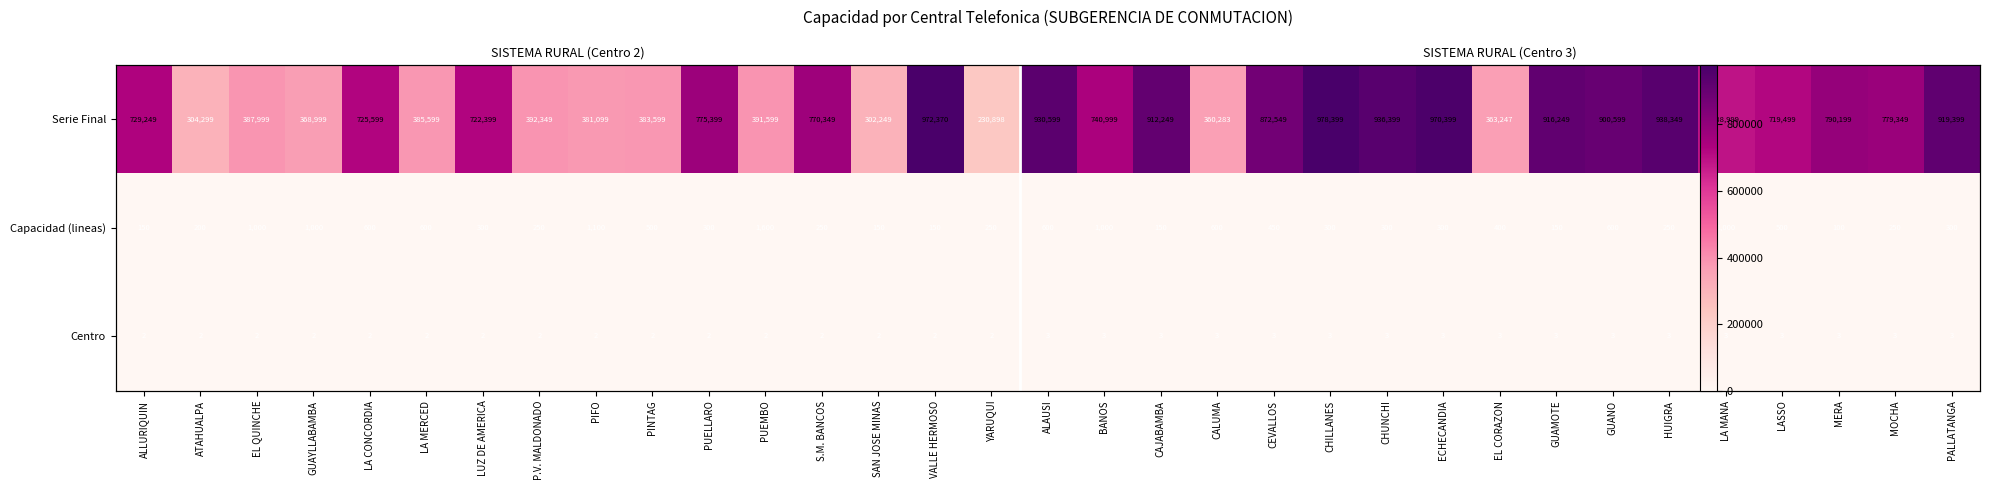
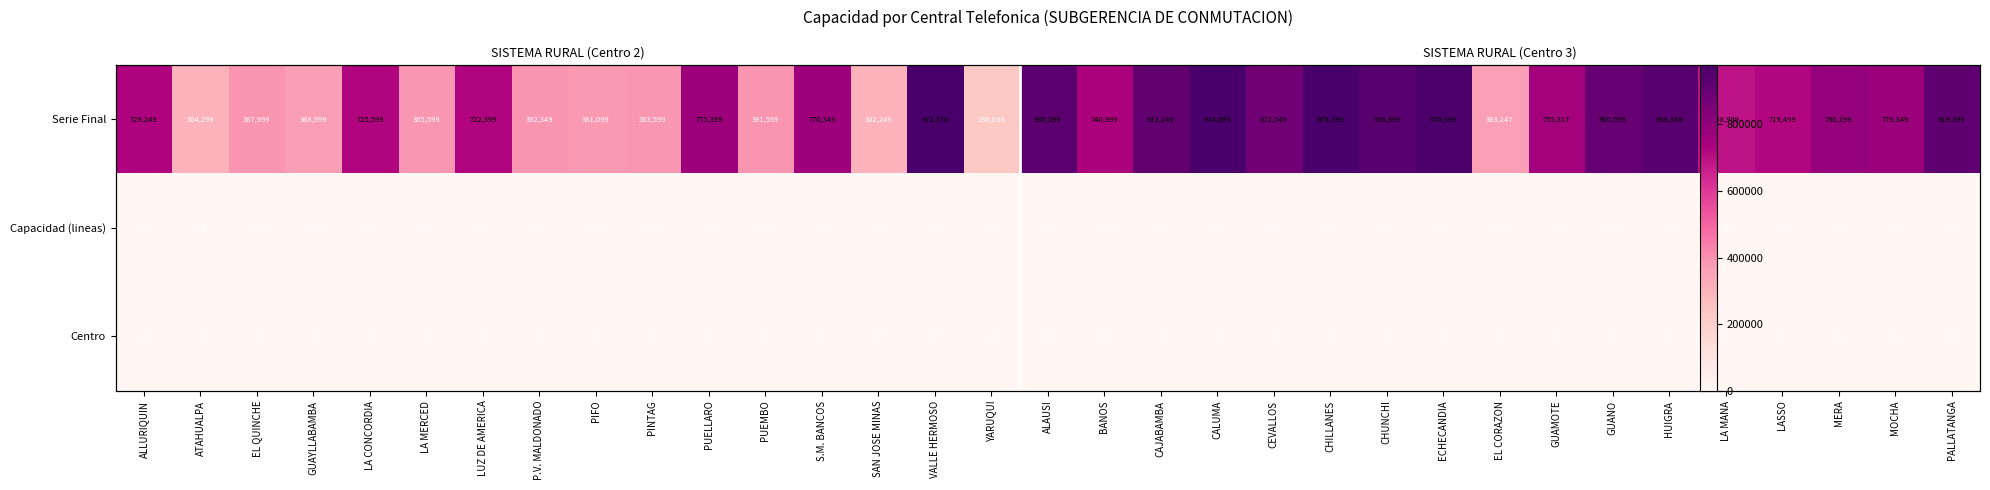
  {
    "Serie Final": {
      "ALLURIQUIN": "729,249",
      "ATAHUALPA": "304,299",
      "EL QUINCHE": "387,999",
      "GUAYLLABAMBA": "368,999",
      "LA CONCORDIA": "725,599",
      "LA MERCED": "385,599",
      "LUZ DE AMERICA": "722,399",
      "P.V. MALDONADO": "392,349",
      "PIFO": "381,099",
      "PINTAG": "383,599",
      "PUELLARO": "775,399",
      "PUEMBO": "391,599",
      "S.M. BANCOS": "770,349",
      "SAN JOSE MINAS": "302,249",
      "VALLE HERMOSO": "972,370",
      "YARUQUI": "230,898",
      "ALAUSI": "930,599",
      "BANOS": "740,999",
      "CAJABAMBA": "912,249",
-     "CALUMA": "360,283",
+     "CALUMA": "974,699",
      "CEVALLOS": "872,549",
      "CHILLANES": "978,399",
      "CHUNCHI": "936,399",
      "ECHECANDIA": "970,399",
      "EL CORAZON": "363,247",
-     "GUAMOTE": "916,249",
+     "GUAMOTE": "755,317",
      "GUANO": "900,599",
      "HUIGRA": "938,349",
      "LA MANA": "688,999",
      "LASSO": "719,499",
      "MERA": "790,199",
      "MOCHA": "779,349",
      "PALLATANGA": "919,399"
    }
  }
